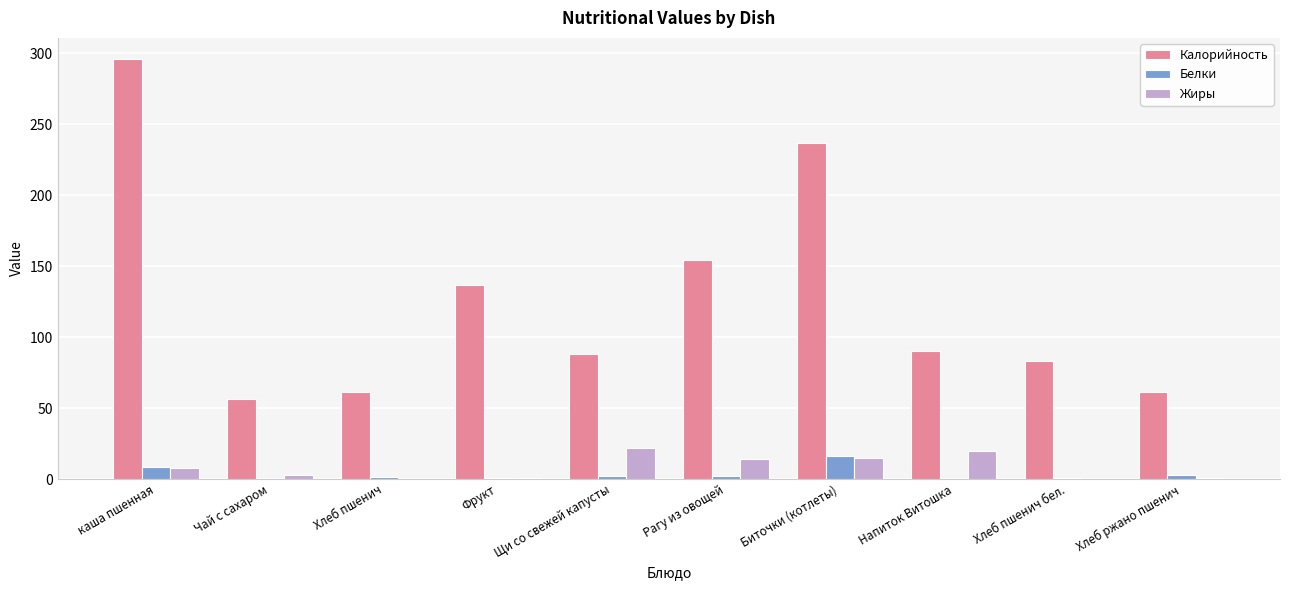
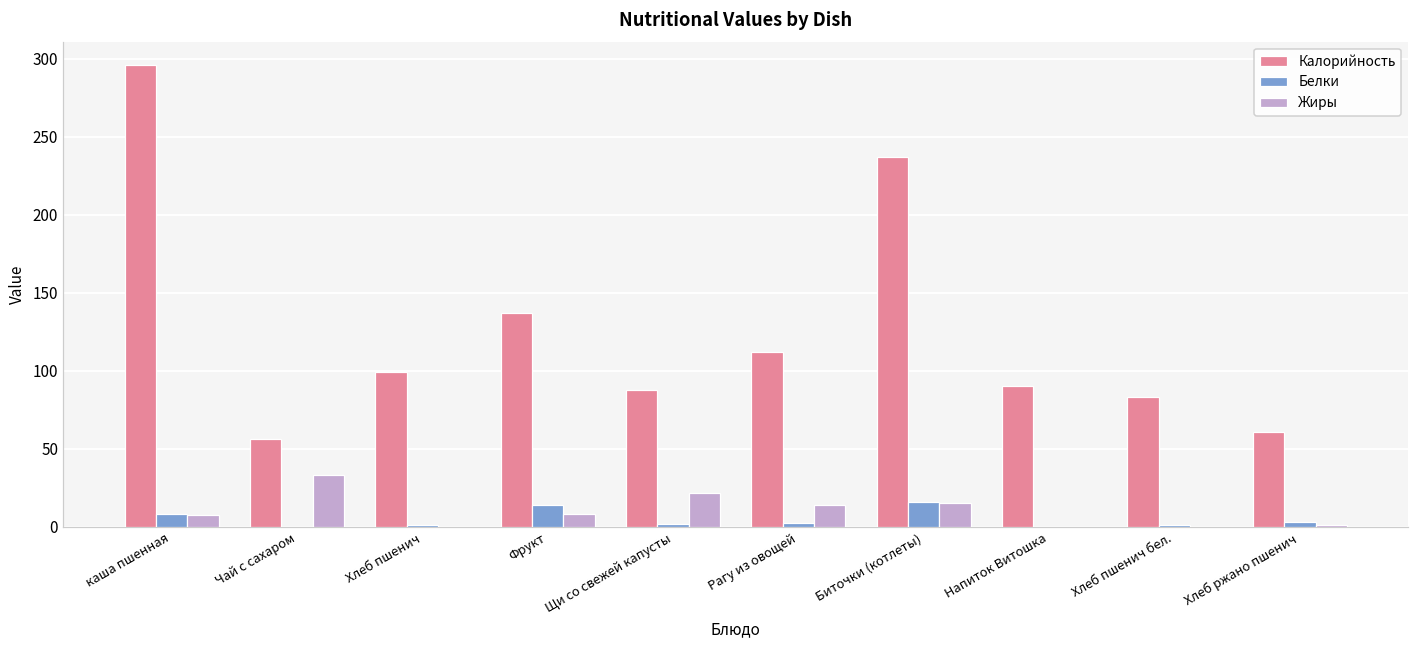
  {
    "Калорийность": {
      "каша пшенная": 296,
      "Чай с сахаром": 56,
-     "Хлеб пшенич": 61,
+     "Хлеб пшенич": 99,
      "Фрукт": 137,
      "Щи со свежей капусты": 88,
-     "Рагу из овощей": 154,
+     "Рагу из овощей": 112,
      "Биточки (котлеты)": 237,
      "Напиток Витошка": 90,
      "Хлеб пшенич бел.": 83,
      "Хлеб ржано пшенич": 61
    },
    "Белки": {
      "каша пшенная": 8,
      "Чай с сахаром": 0,
-     "Фрукт": 1,
+     "Фрукт": 14,
      "Щи со свежей капусты": 2,
      "Рагу из овощей": 2,
      "Биточки (котлеты)": 16,
      "Напиток Витошка": 0,
      "Хлеб ржано пшенич": 3
    },
    "Жиры": {
      "каша пшенная": 8,
-     "Чай с сахаром": 3,
+     "Чай с сахаром": 33,
      "Хлеб пшенич": 0,
-     "Фрукт": 1,
+     "Фрукт": 8,
      "Щи со свежей капусты": 22,
      "Рагу из овощей": 14,
      "Биточки (котлеты)": 15,
-     "Напиток Витошка": 20,
+     "Напиток Витошка": 0,
      "Хлеб пшенич бел.": 0
    }
  }
